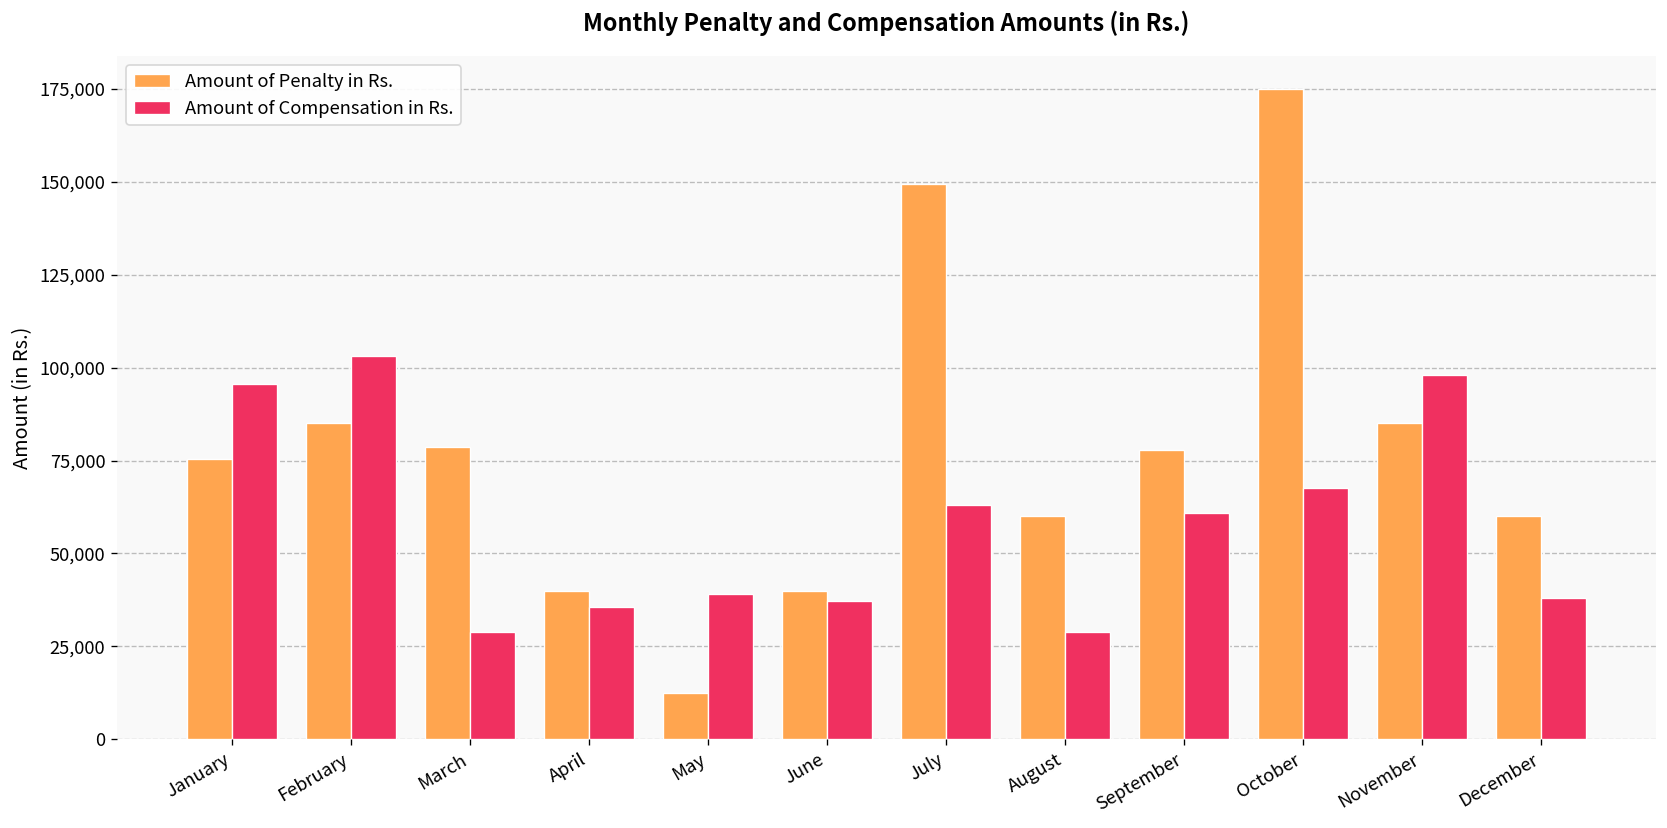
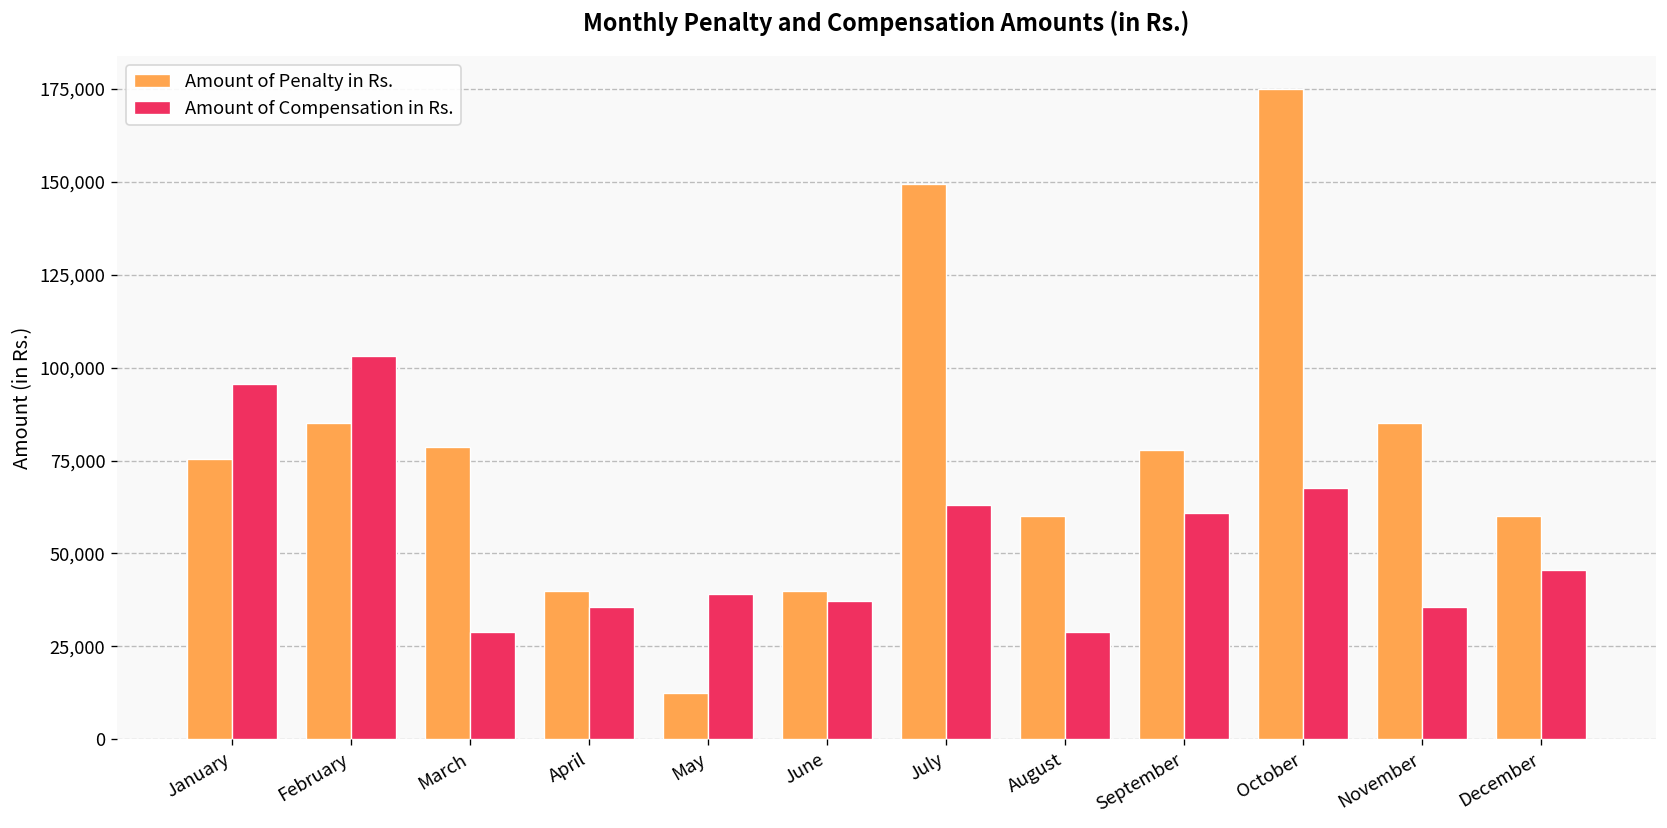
  {
    "Amount of Penalty in Rs.": {
      "January": "76,000",
      "February": "85,000",
      "March": "79,000",
      "April": "40,000",
      "May": "13,000",
      "June": "40,000",
      "July": "150,000",
      "August": "60,000",
      "September": "78,000",
      "October": "175,000",
      "November": "85,000",
      "December": "60,000"
    },
    "Amount of Compensation in Rs.": {
      "January": "96,000",
      "February": "103,000",
      "March": "29,000",
      "April": "36,000",
      "May": "39,000",
      "June": "37,000",
      "July": "63,000",
      "August": "29,000",
      "September": "61,000",
      "October": "68,000",
-     "November": "98,000",
-     "December": "38,000"
+     "November": "36,000",
+     "December": "46,000"
    }
  }
